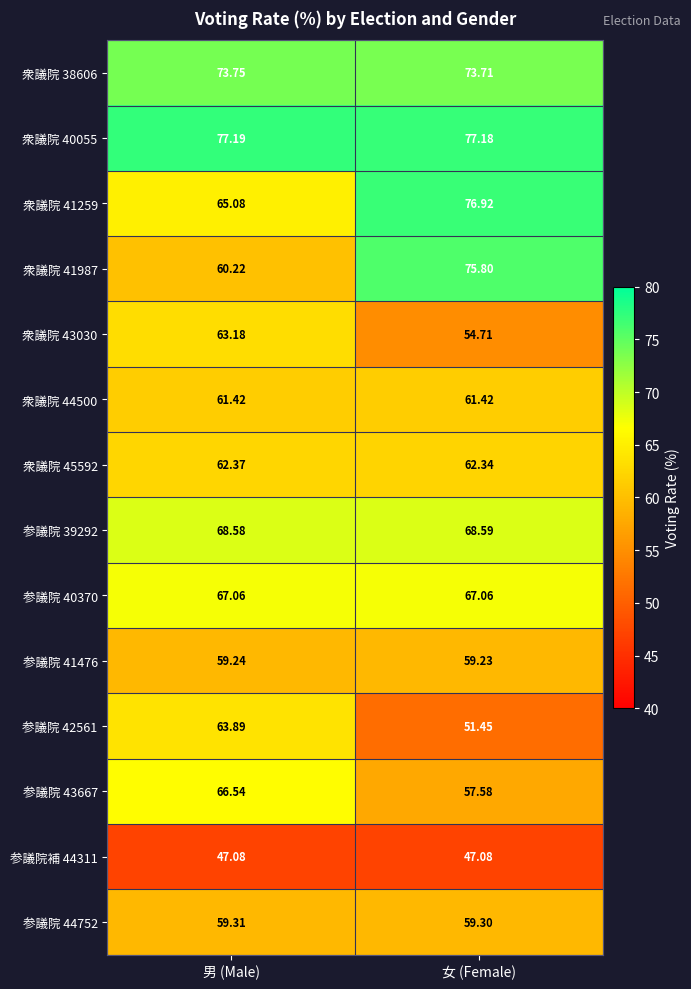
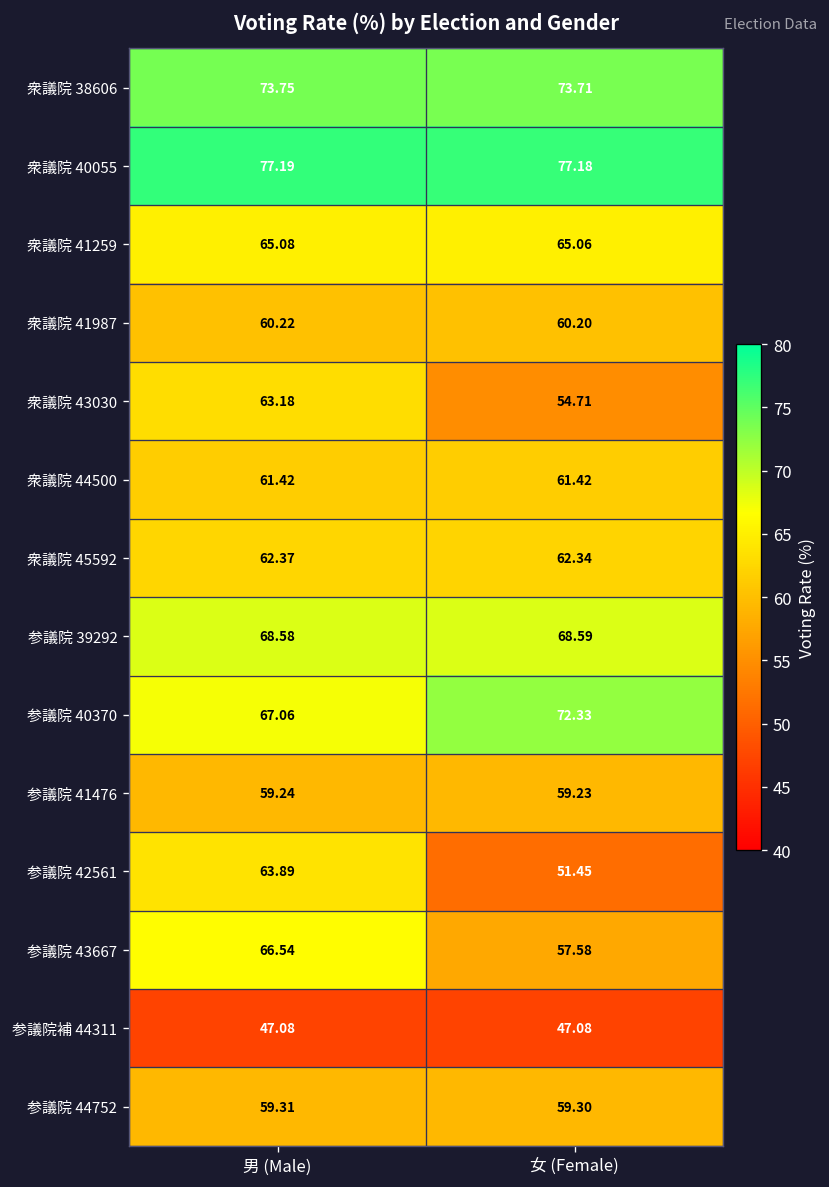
  {
    "衆議院 38606": {
      "男 (Male)": 73.75,
      "女 (Female)": 73.71
    },
    "衆議院 40055": {
      "男 (Male)": 77.19,
      "女 (Female)": 77.18
    },
    "衆議院 41259": {
      "男 (Male)": 65.08,
-     "女 (Female)": 76.92
+     "女 (Female)": 65.06
    },
    "衆議院 41987": {
      "男 (Male)": 60.22,
-     "女 (Female)": 75.80
+     "女 (Female)": 60.20
    },
    "衆議院 43030": {
      "男 (Male)": 63.18,
      "女 (Female)": 54.71
    },
    "衆議院 44500": {
      "男 (Male)": 61.42,
      "女 (Female)": 61.42
    },
    "衆議院 45592": {
      "男 (Male)": 62.37,
      "女 (Female)": 62.34
    },
    "参議院 39292": {
      "男 (Male)": 68.58,
      "女 (Female)": 68.59
    },
    "参議院 40370": {
      "男 (Male)": 67.06,
-     "女 (Female)": 67.06
+     "女 (Female)": 72.33
    },
    "参議院 41476": {
      "男 (Male)": 59.24,
      "女 (Female)": 59.23
    },
    "参議院 42561": {
      "男 (Male)": 63.89,
      "女 (Female)": 51.45
    },
    "参議院 43667": {
      "男 (Male)": 66.54,
      "女 (Female)": 57.58
    },
    "参議院補 44311": {
      "男 (Male)": 47.08,
      "女 (Female)": 47.08
    },
    "参議院 44752": {
      "男 (Male)": 59.31,
      "女 (Female)": 59.30
    }
  }
